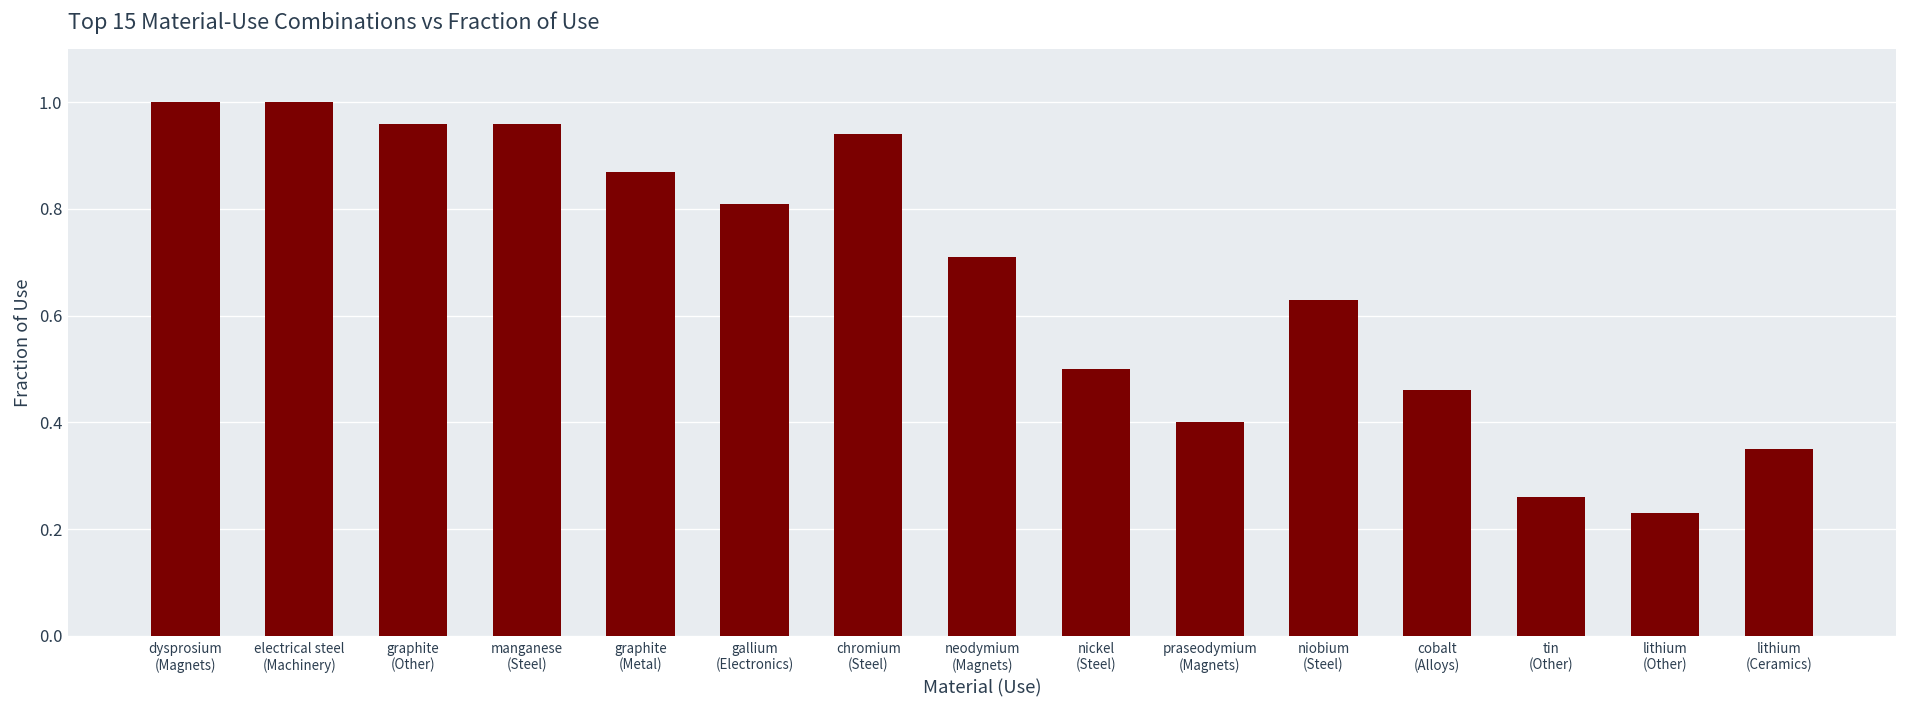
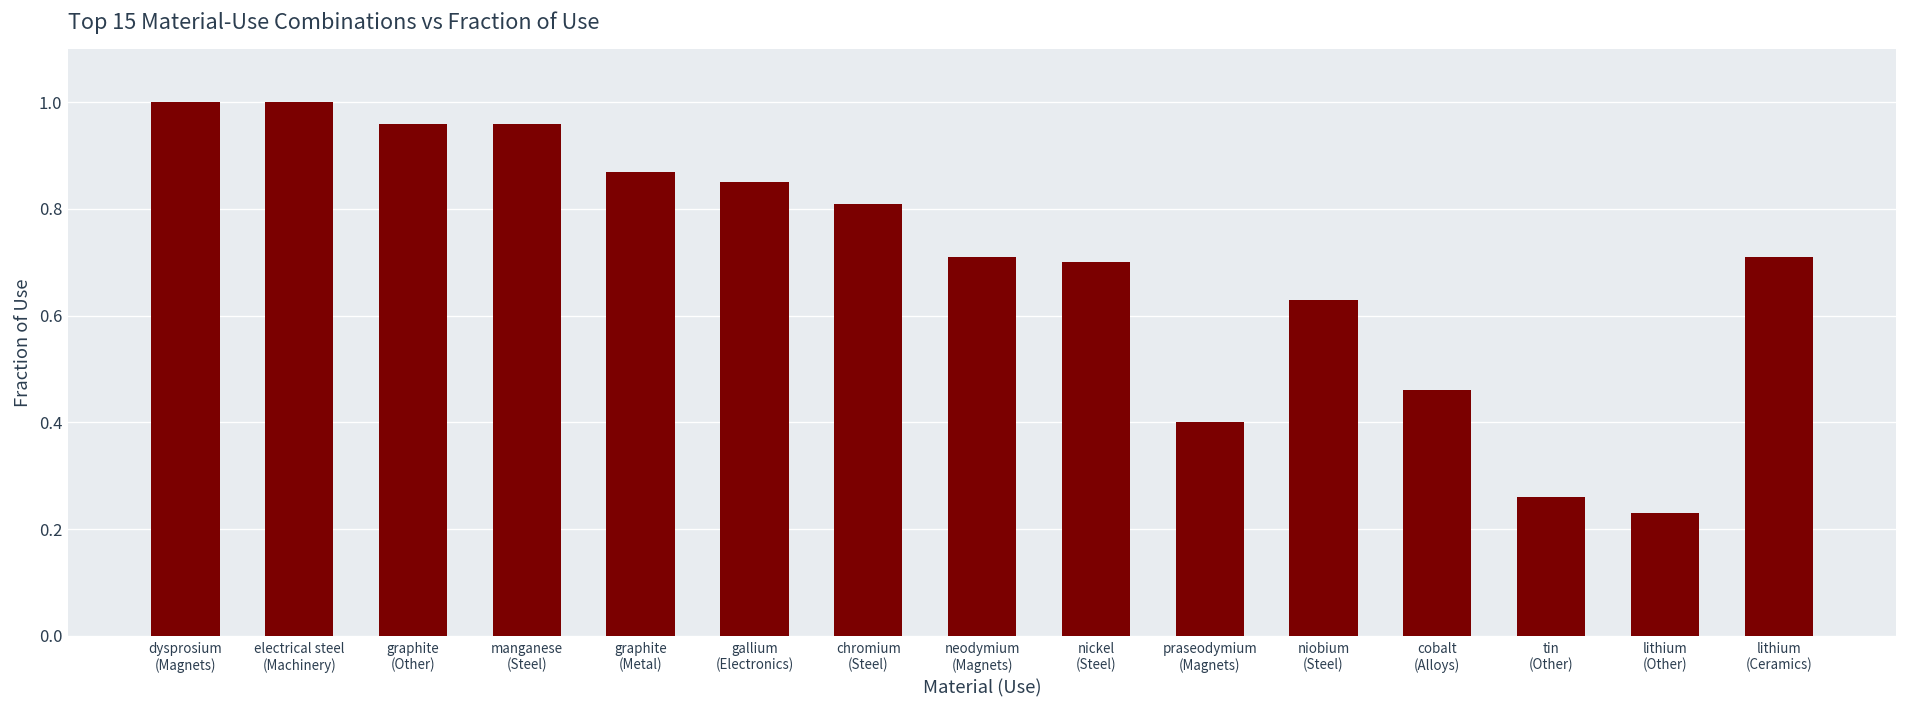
  {
    "dysprosium (Magnets)": 1.00,
    "electrical steel (Machinery)": 1.00,
    "graphite (Other)": 0.96,
    "manganese (Steel)": 0.96,
    "graphite (Metal)": 0.87,
-   "gallium (Electronics)": 0.81,
-   "chromium (Steel)": 0.94,
+   "gallium (Electronics)": 0.85,
+   "chromium (Steel)": 0.81,
    "neodymium (Magnets)": 0.71,
-   "nickel (Steel)": 0.5,
+   "nickel (Steel)": 0.7,
    "praseodymium (Magnets)": 0.40,
    "niobium (Steel)": 0.63,
    "cobalt (Alloys)": 0.46,
    "tin (Other)": 0.26,
    "lithium (Other)": 0.23,
-   "lithium (Ceramics)": 0.35
+   "lithium (Ceramics)": 0.71
  }
